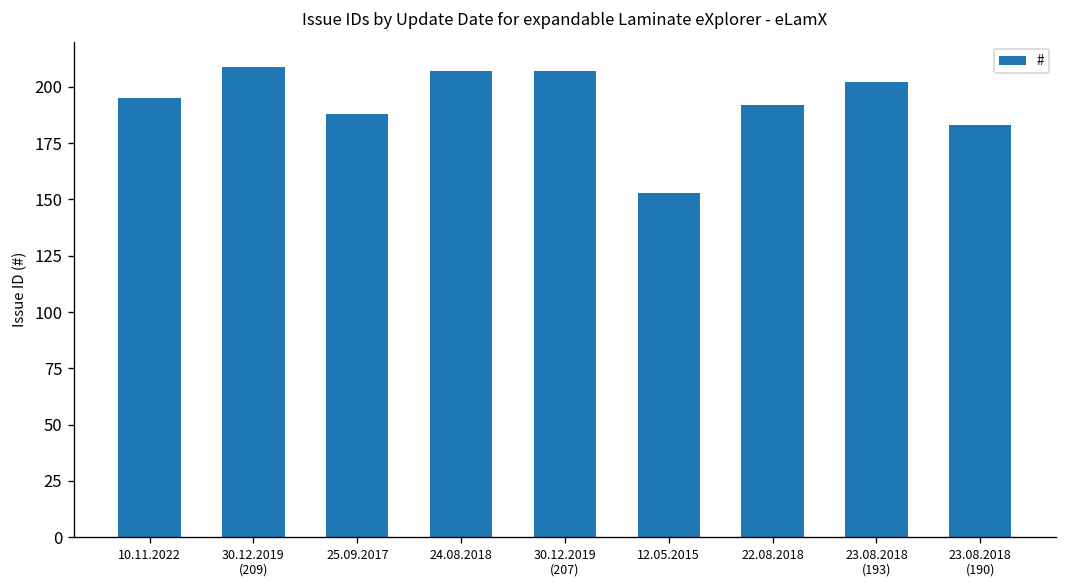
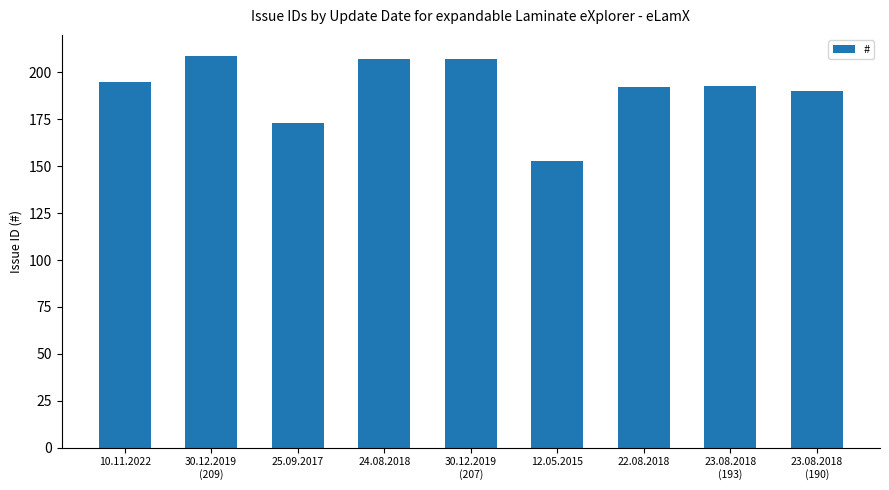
  {
    "10.11.2022": 195,
    "30.12.2019 (209)": 209,
-   "25.09.2017": 188,
+   "25.09.2017": 173,
    "24.08.2018": 207,
    "30.12.2019 (207)": 207,
    "12.05.2015": 153,
    "22.08.2018": 192,
-   "23.08.2018 (193)": 202,
-   "23.08.2018 (190)": 183
+   "23.08.2018 (193)": 193,
+   "23.08.2018 (190)": 190
  }
